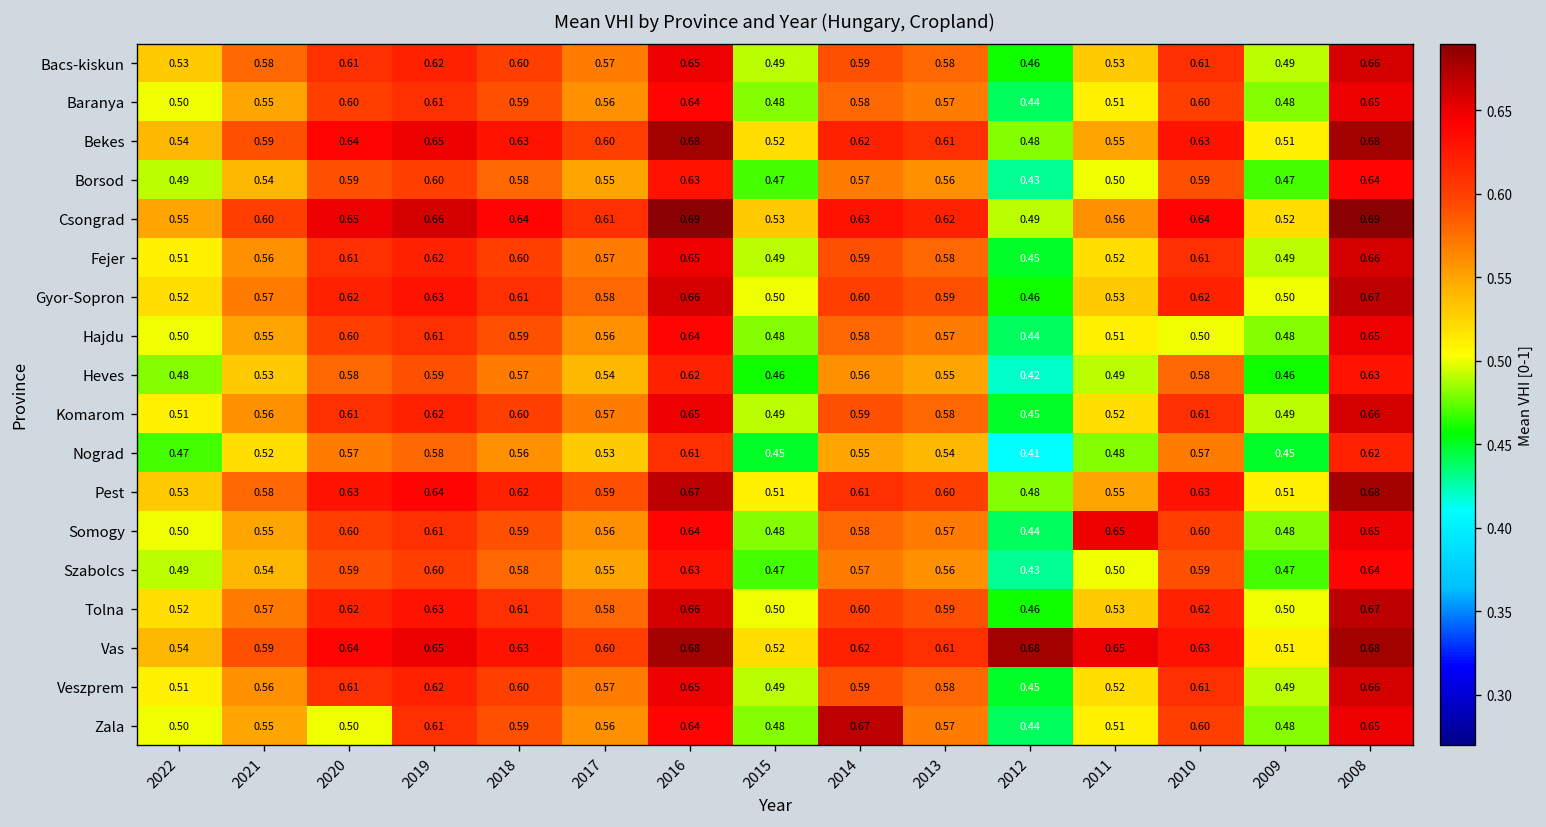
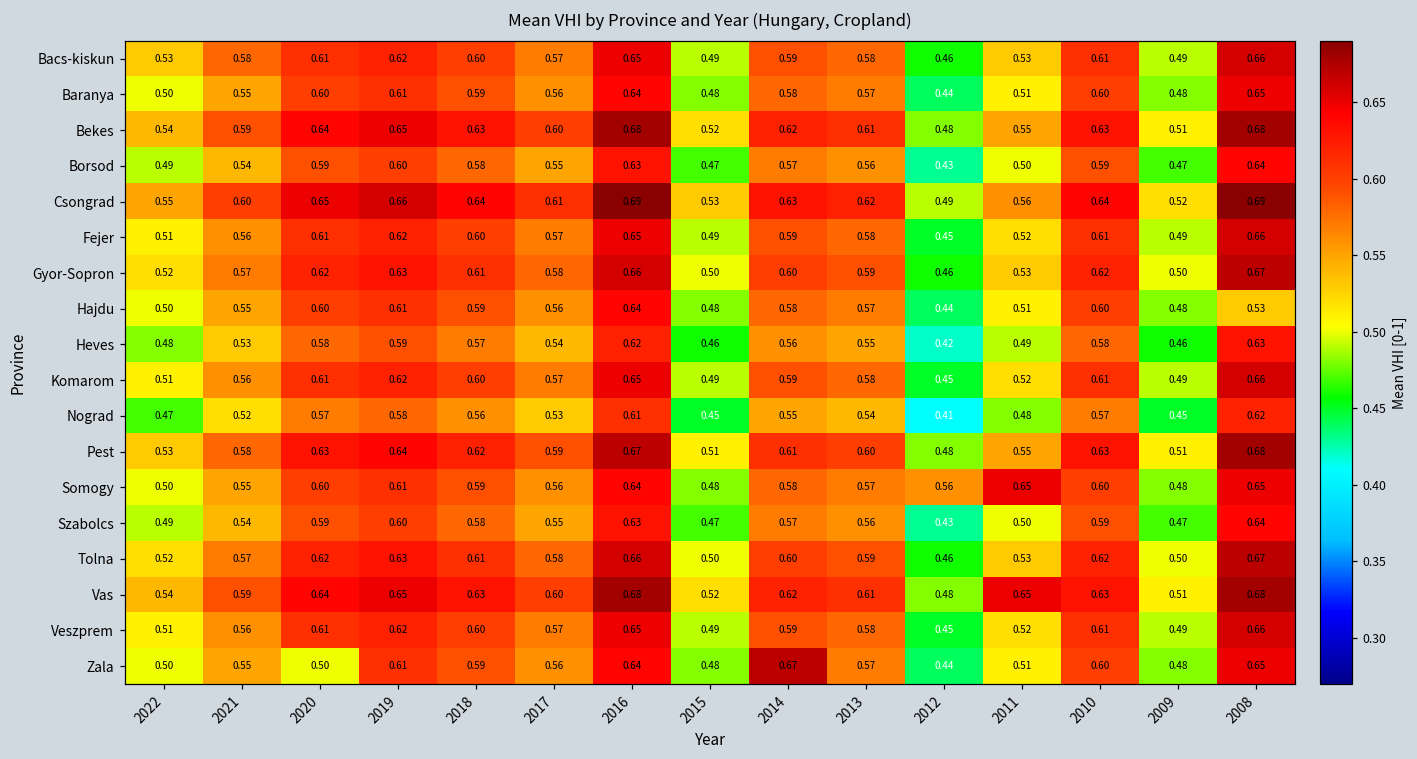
  {
    "Hajdu": {
      "2022": 0.50,
      "2021": 0.55,
      "2020": 0.60,
      "2019": 0.61,
      "2018": 0.59,
      "2017": 0.56,
      "2016": 0.64,
      "2015": 0.48,
      "2014": 0.58,
      "2013": 0.57,
      "2012": 0.44,
      "2011": 0.51,
-     "2010": 0.50,
+     "2010": 0.60,
      "2009": 0.48,
-     "2008": 0.65
+     "2008": 0.53
    },
    "Somogy": {
      "2022": 0.50,
      "2021": 0.55,
      "2020": 0.60,
      "2019": 0.61,
      "2018": 0.59,
      "2017": 0.56,
      "2016": 0.64,
      "2015": 0.48,
      "2014": 0.58,
      "2013": 0.57,
-     "2012": 0.44,
+     "2012": 0.56,
      "2011": 0.65,
      "2010": 0.60,
      "2009": 0.48,
      "2008": 0.65
    },
    "Vas": {
      "2022": 0.54,
      "2021": 0.59,
      "2020": 0.64,
      "2019": 0.65,
      "2018": 0.63,
      "2017": 0.60,
      "2016": 0.68,
      "2015": 0.52,
      "2014": 0.62,
      "2013": 0.61,
-     "2012": 0.68,
+     "2012": 0.48,
      "2011": 0.65,
      "2010": 0.63,
      "2009": 0.51,
      "2008": 0.68
    }
  }
